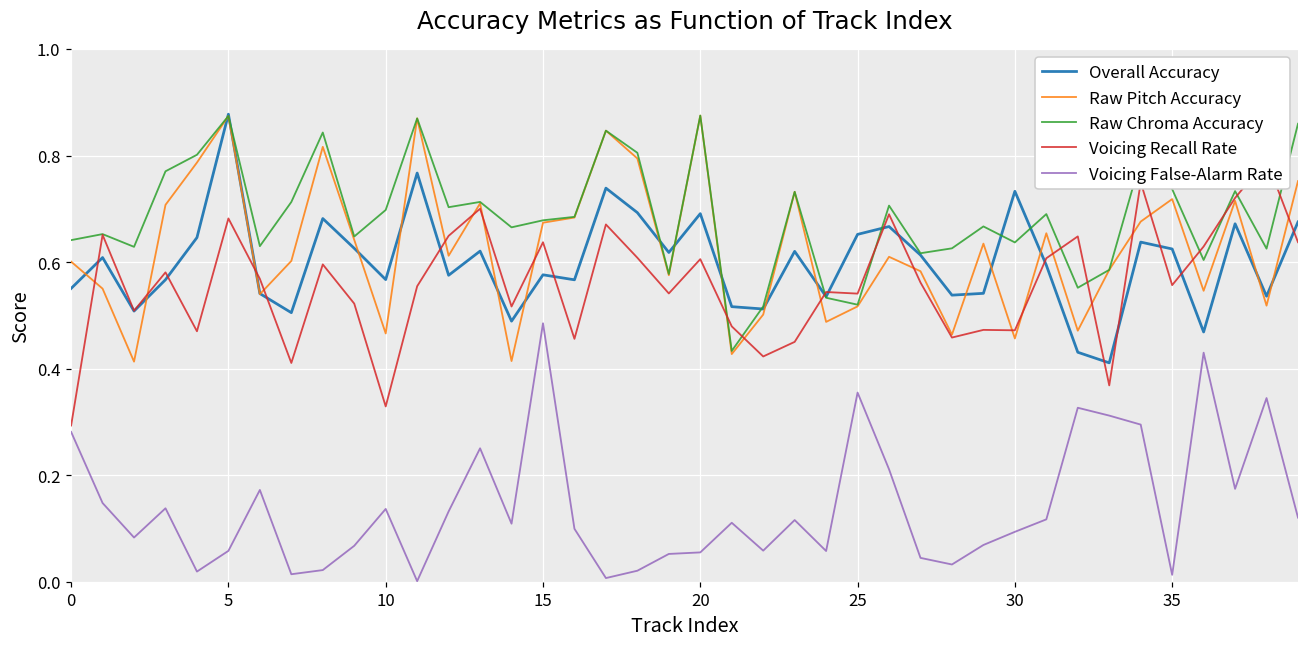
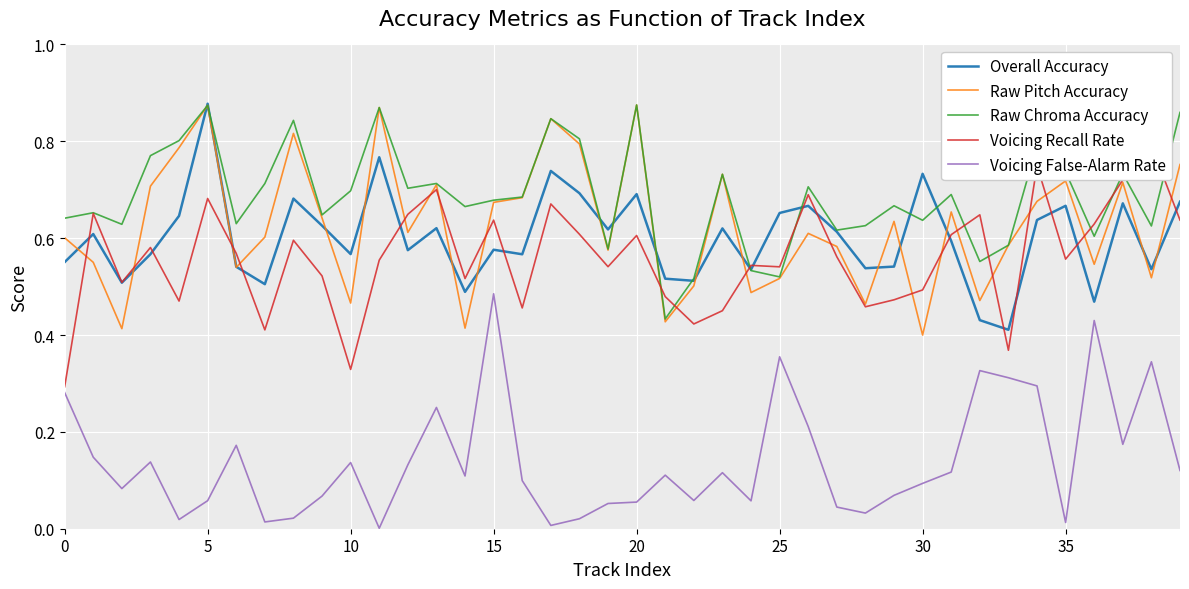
  {
    "Overall Accuracy": {
      "0": 0.55,
      "10": 0.57,
      "15": 0.58,
      "20": 0.69,
      "25": 0.65,
      "30": 0.73,
-     "35": 0.62
+     "35": 0.67
    },
    "Raw Pitch Accuracy": {
      "0": 0.60,
      "10": 0.47,
-     "30": 0.46,
+     "30": 0.40,
      "35": 0.72
    },
    "Raw Chroma Accuracy": {
      "0": 0.64,
      "10": 0.70,
      "30": 0.64
    },
    "Voicing Recall Rate": {
      "0": 0.29,
      "5": 0.68,
      "10": 0.33,
      "15": 0.64,
      "20": 0.61,
      "25": 0.54,
-     "30": 0.47,
+     "30": 0.49,
      "35": 0.56
    },
    "Voicing False-Alarm Rate": {
      "0": 0.28,
      "5": 0.06,
      "10": 0.14,
      "15": 0.49,
      "20": 0.06,
      "25": 0.36,
      "30": 0.09,
      "35": 0.01
    }
  }
